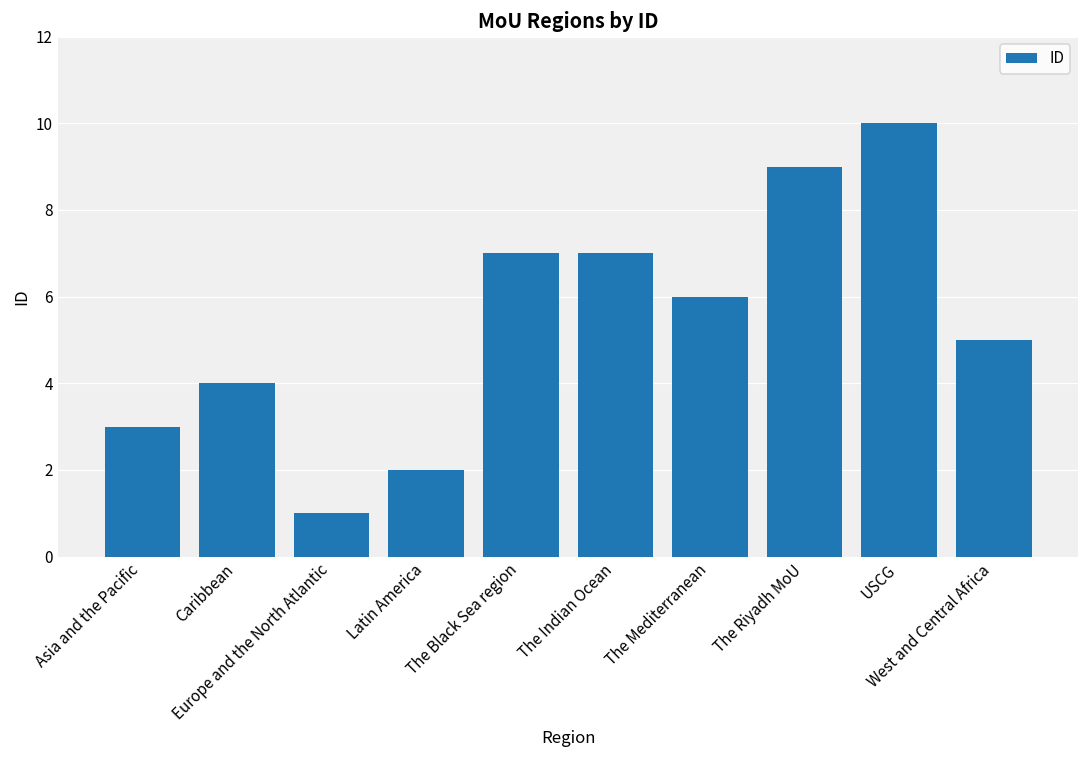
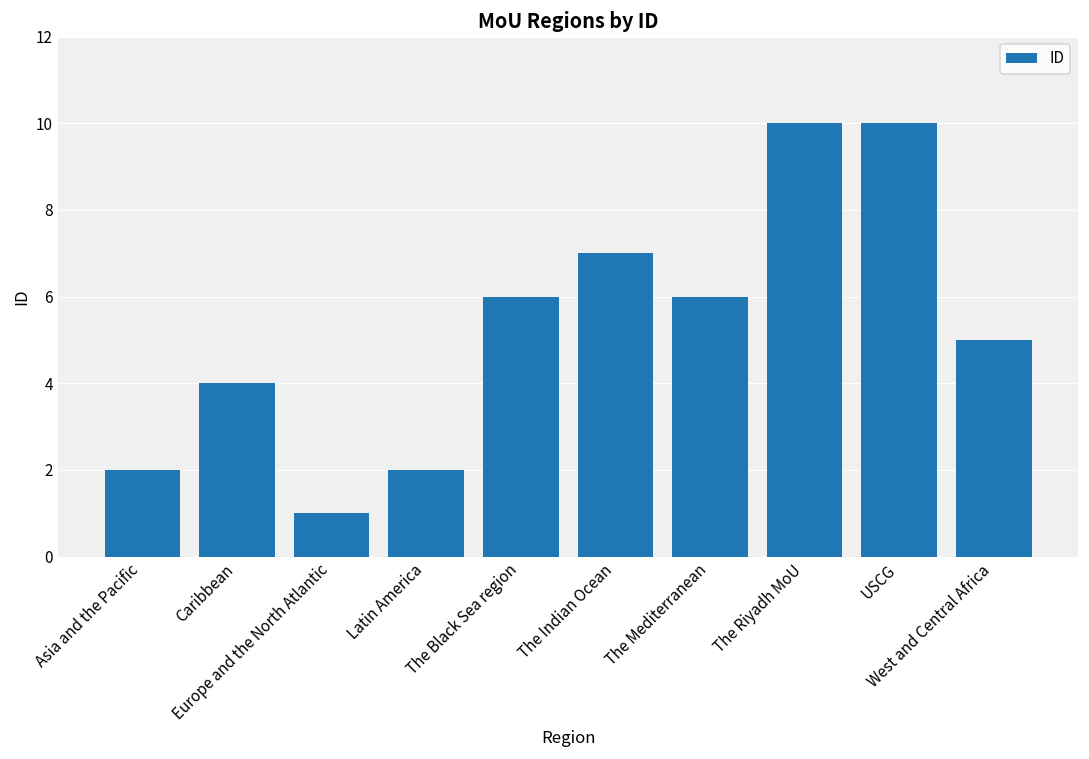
  {
-   "Asia and the Pacific": 3,
+   "Asia and the Pacific": 2,
    "Caribbean": 4,
    "Europe and the North Atlantic": 1,
    "Latin America": 2,
-   "The Black Sea region": 7,
+   "The Black Sea region": 6,
    "The Indian Ocean": 7,
    "The Mediterranean": 6,
-   "The Riyadh MoU": 9,
+   "The Riyadh MoU": 10,
    "USCG": 10,
    "West and Central Africa": 5
  }
